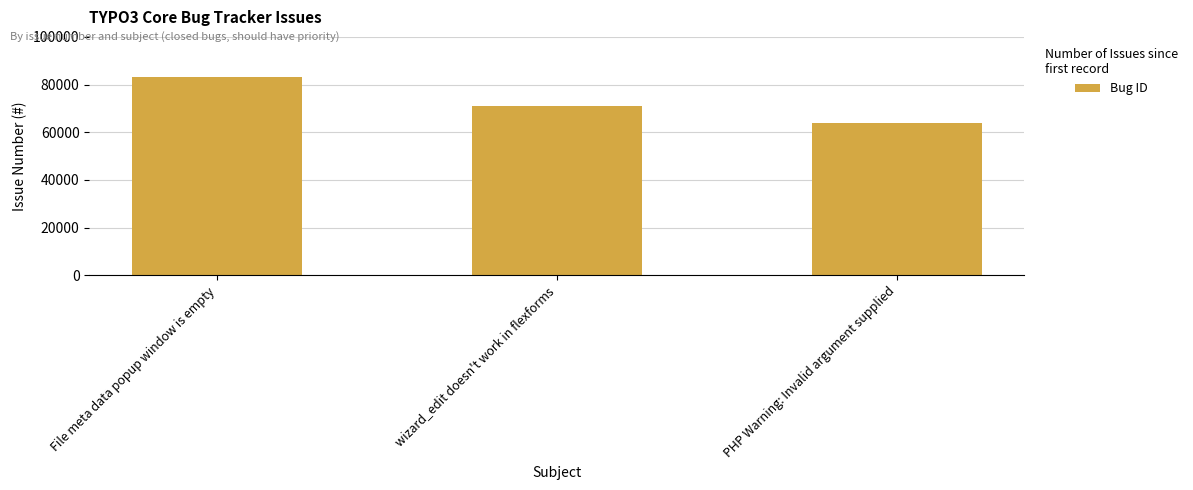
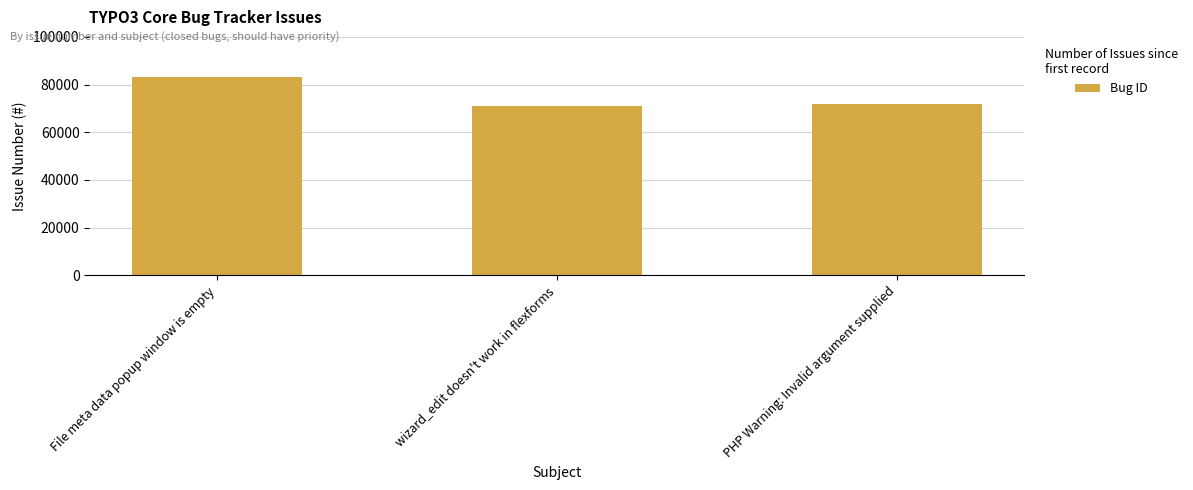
  {
    "File meta data popup window is empty": 83000,
    "wizard_edit doesn't work in flexforms": 71000,
-   "PHP Warning: Invalid argument supplied": 64000
+   "PHP Warning: Invalid argument supplied": 72000
  }
